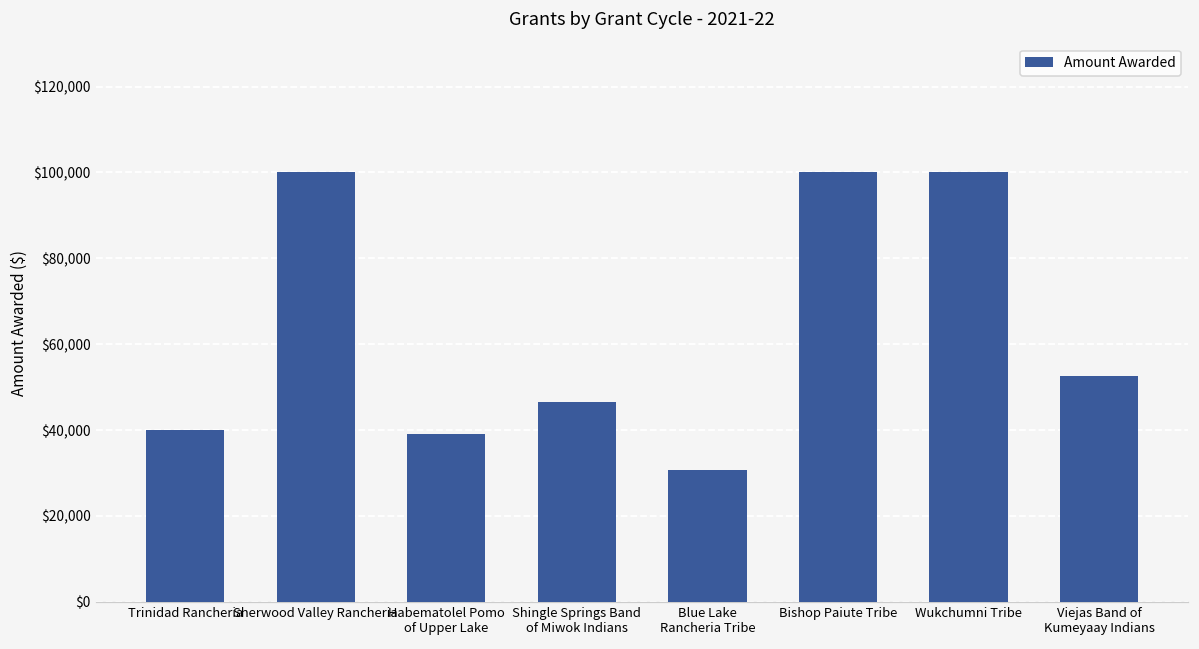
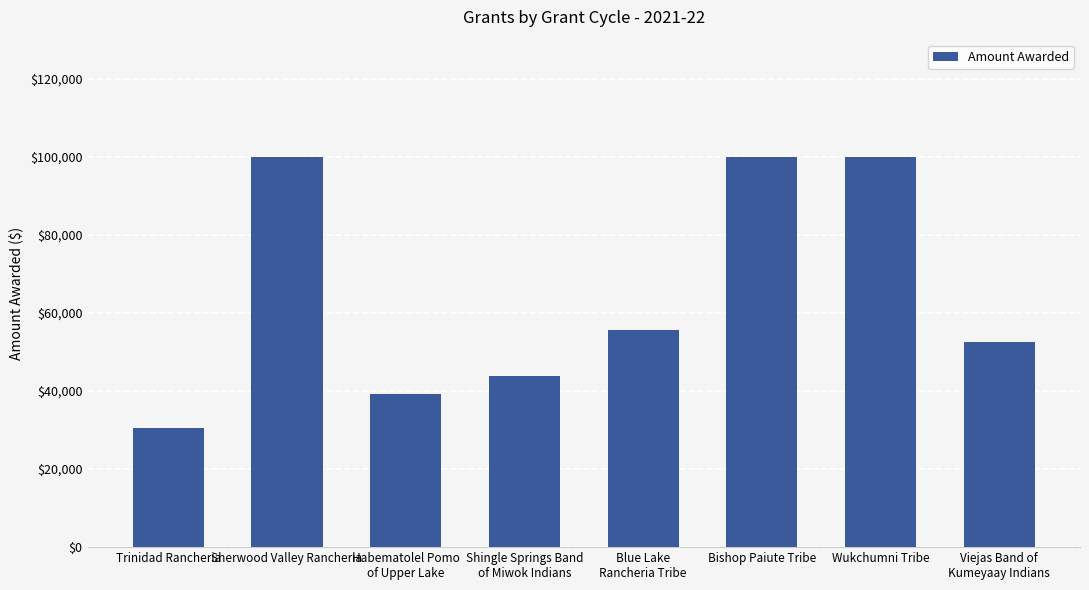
  {
-   "Trinidad Rancheria": "$40,000",
+   "Trinidad Rancheria": "$30,000",
    "Sherwood Valley Rancheria": "$100,000",
    "Habematolel Pomo of Upper Lake": "$39,000",
-   "Shingle Springs Band of Miwok Indians": "$46,000",
-   "Blue Lake Rancheria Tribe": "$31,000",
+   "Shingle Springs Band of Miwok Indians": "$44,000",
+   "Blue Lake Rancheria Tribe": "$56,000",
    "Bishop Paiute Tribe": "$100,000",
    "Wukchumni Tribe": "$100,000",
    "Viejas Band of Kumeyaay Indians": "$53,000"
  }
